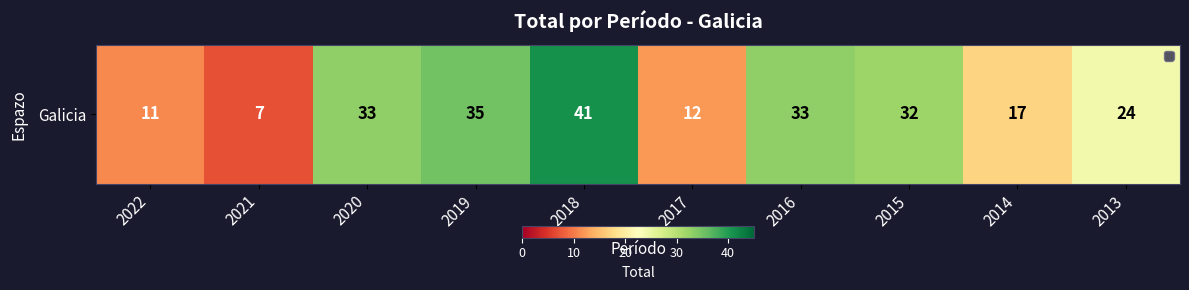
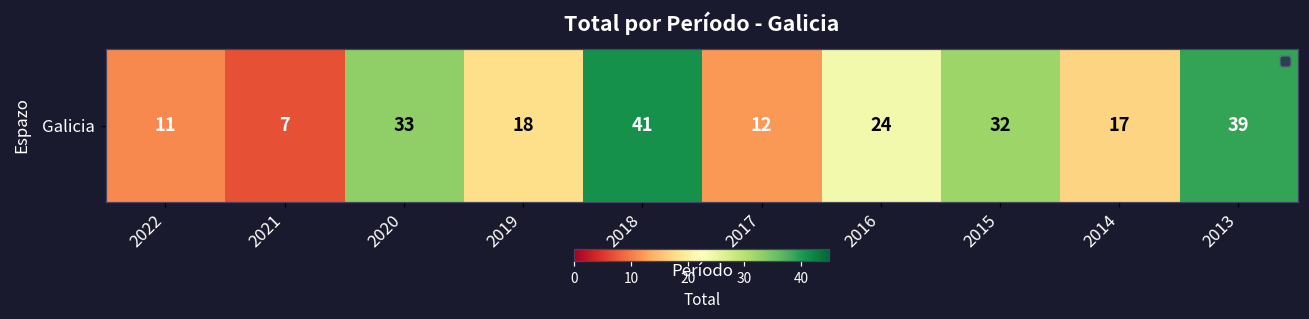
  {
    "Galicia": {
      "2022": 11,
      "2021": 7,
      "2020": 33,
-     "2019": 35,
+     "2019": 18,
      "2018": 41,
      "2017": 12,
-     "2016": 33,
+     "2016": 24,
      "2015": 32,
      "2014": 17,
-     "2013": 24
+     "2013": 39
    }
  }
